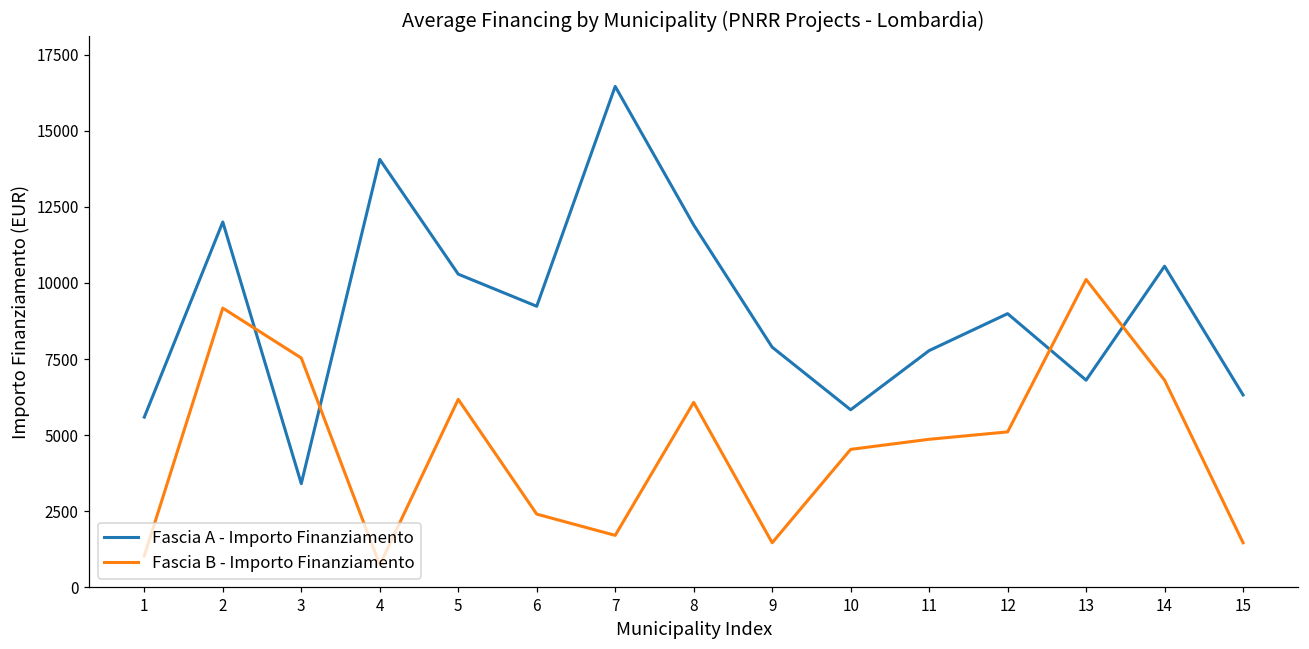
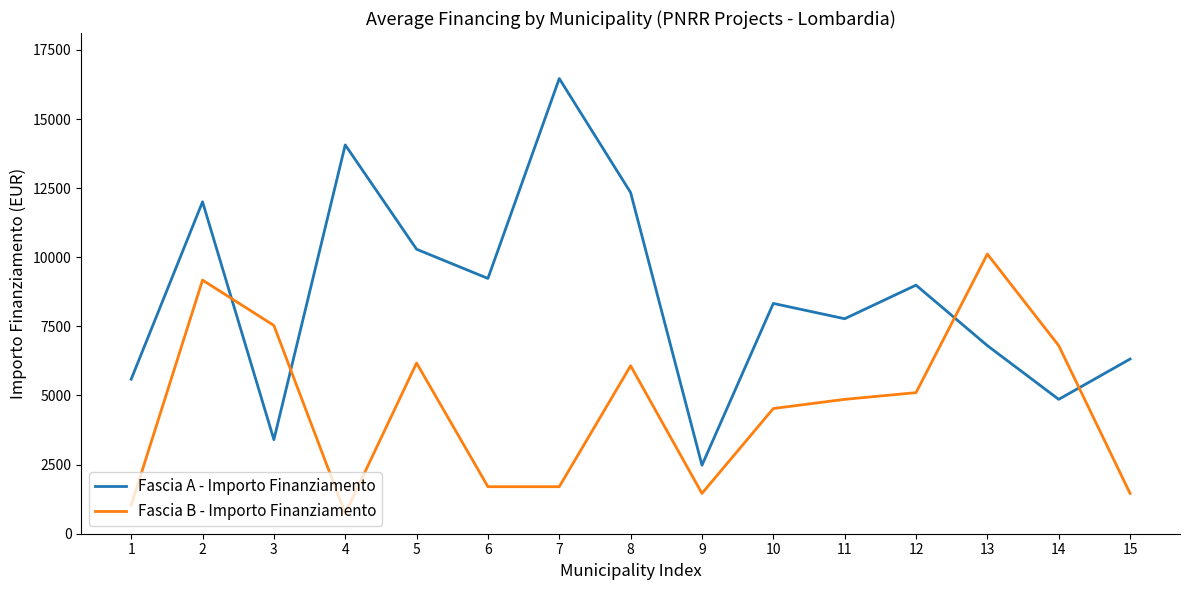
  {
    "Fascia A - Importo Finanziamento": {
      "1": 5600,
      "2": 12000,
      "3": 3400,
      "4": 14100,
      "5": 10300,
      "6": 9200,
      "7": 16500,
-     "8": 11900,
-     "9": 7900,
-     "10": 5800,
+     "8": 12300,
+     "9": 2500,
+     "10": 8300,
      "11": 7800,
      "12": 9000,
      "13": 6800,
-     "14": 10600,
+     "14": 4900,
      "15": 6300
    },
    "Fascia B - Importo Finanziamento": {
      "2": 9200,
      "3": 7500,
      "5": 6200,
-     "6": 2400,
+     "6": 1700,
      "7": 1700,
      "8": 6100,
      "9": 1500,
      "10": 4500,
      "11": 4900,
      "12": 5100,
      "13": 10100,
      "14": 6800,
      "15": 1500
    }
  }
